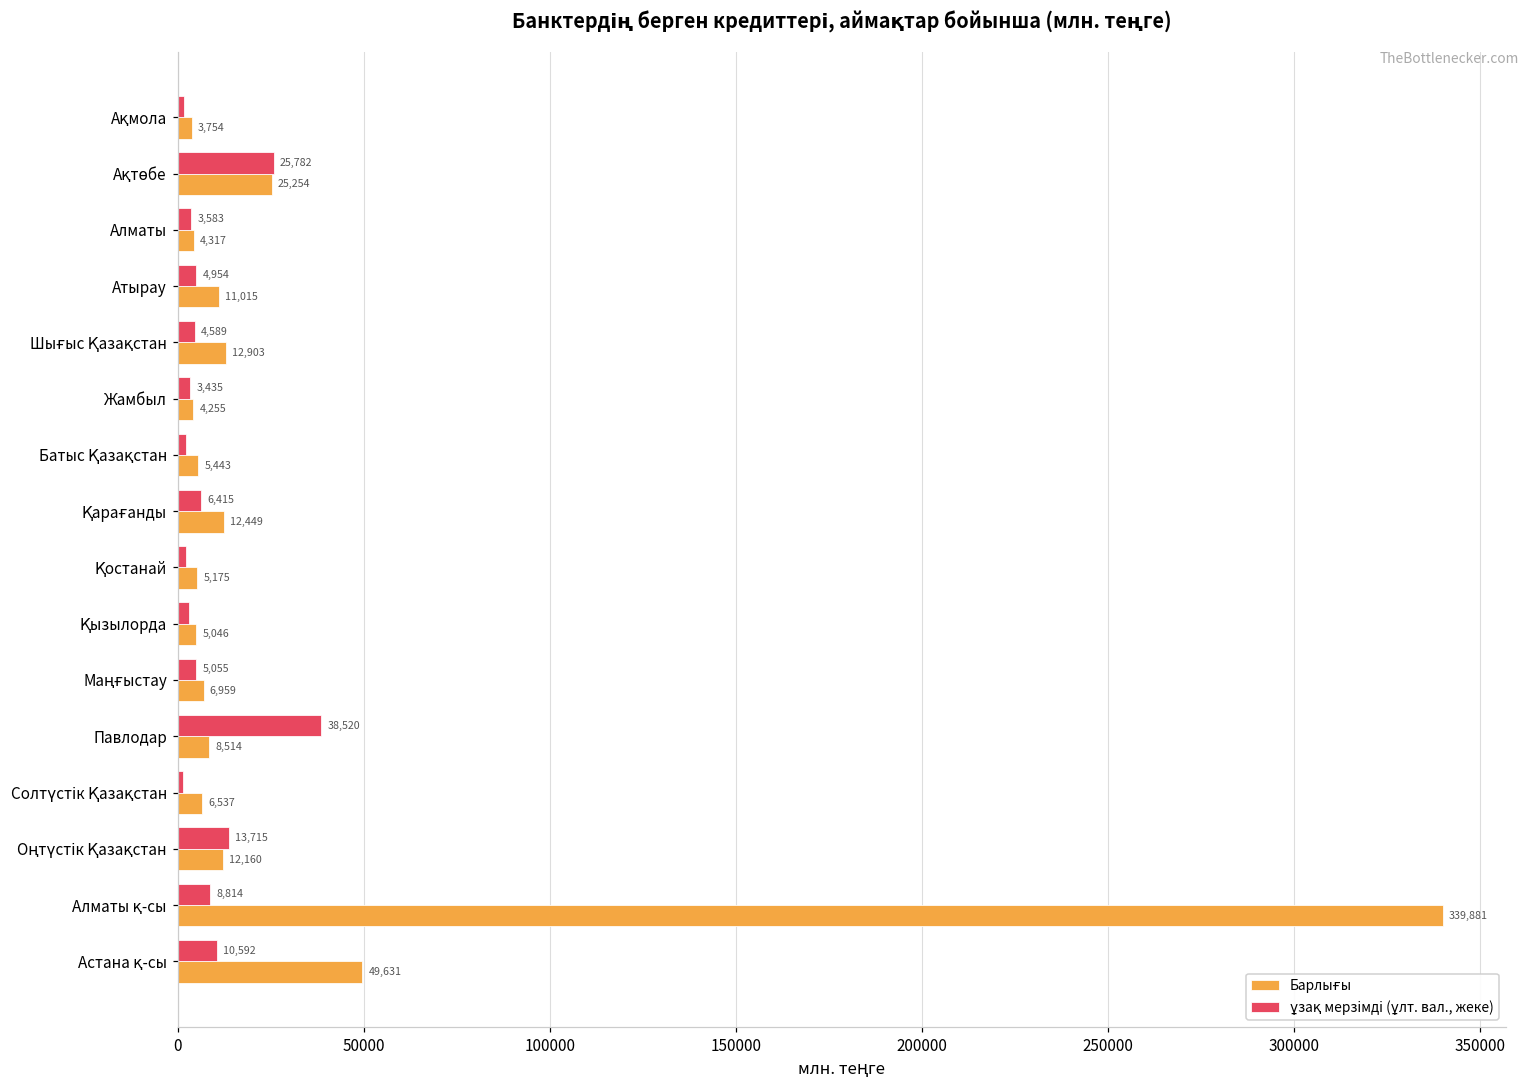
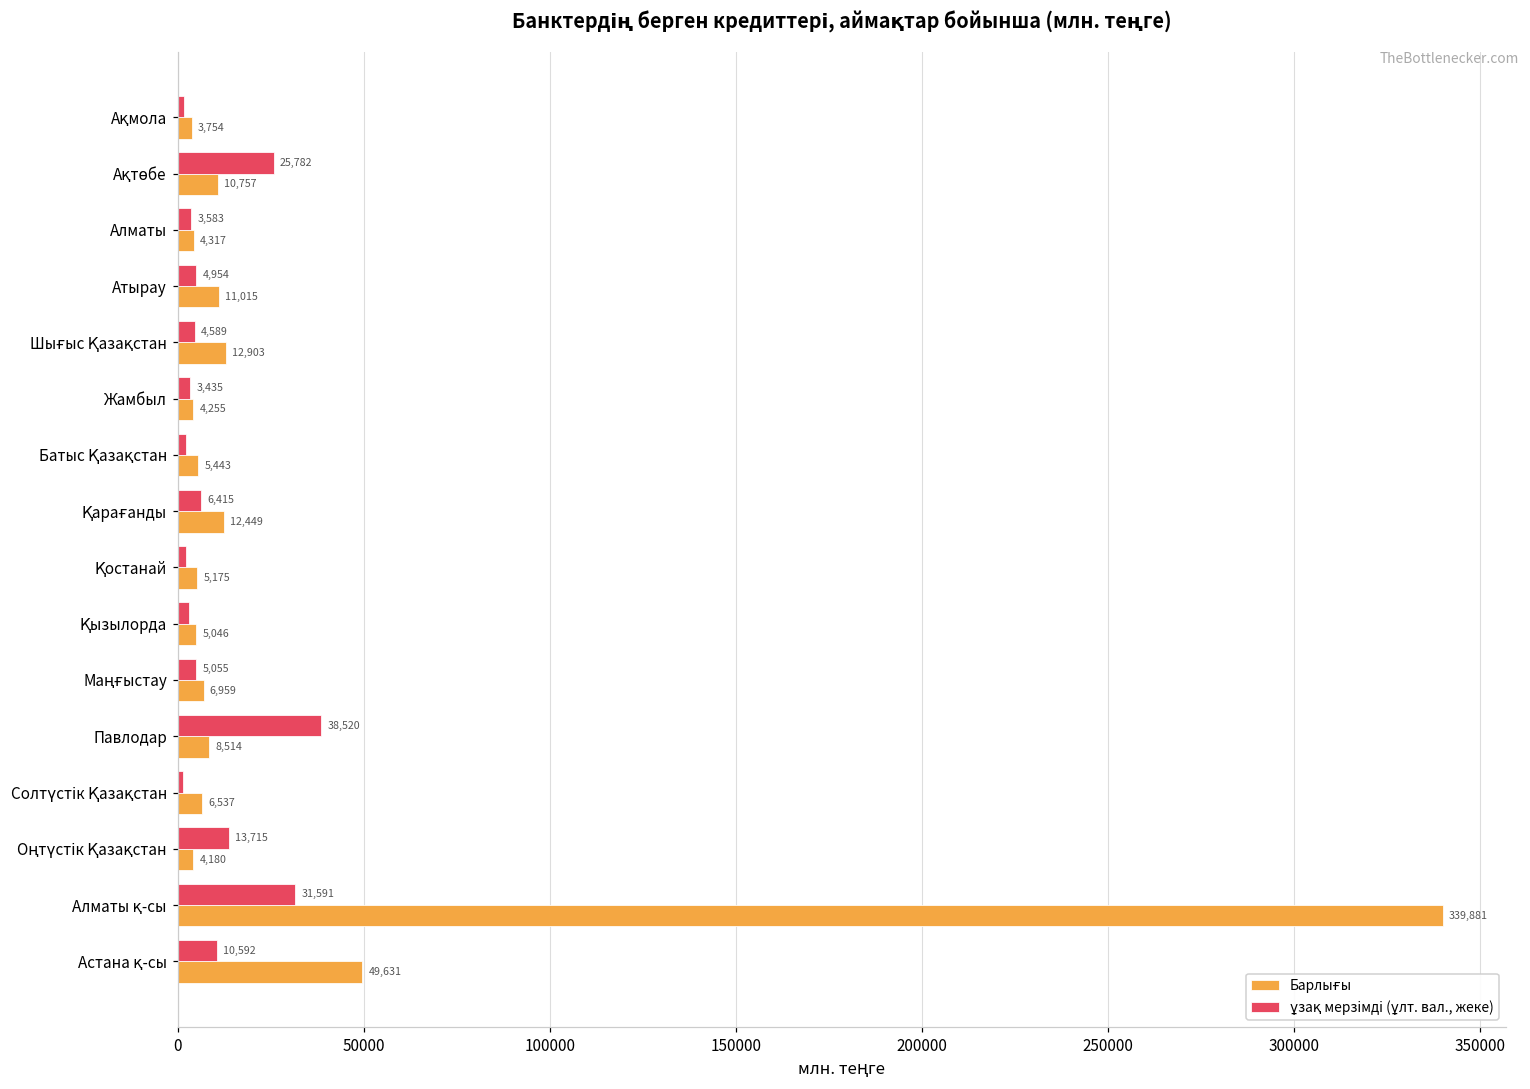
  {
    "Барлығы": {
      "Ақмола": "3,754",
-     "Ақтөбе": "25,254",
+     "Ақтөбе": "10,757",
      "Алматы": "4,317",
      "Атырау": "11,015",
      "Шығыс Қазақстан": "12,903",
      "Жамбыл": "4,255",
      "Батыс Қазақстан": "5,443",
      "Қарағанды": "12,449",
      "Қостанай": "5,175",
      "Қызылорда": "5,046",
      "Маңғыстау": "6,959",
      "Павлодар": "8,514",
      "Солтүстік Қазақстан": "6,537",
-     "Оңтүстік Қазақстан": "12,160",
+     "Оңтүстік Қазақстан": "4,180",
      "Алматы қ-сы": "339,881",
      "Астана қ-сы": "49,631"
    },
    "ұзақ мерзімді (ұлт. вал., жеке)": {
      "Ақтөбе": "25,782",
      "Алматы": "3,583",
      "Атырау": "4,954",
      "Шығыс Қазақстан": "4,589",
      "Жамбыл": "3,435",
      "Қарағанды": "6,415",
      "Маңғыстау": "5,055",
      "Павлодар": "38,520",
      "Оңтүстік Қазақстан": "13,715",
-     "Алматы қ-сы": "8,814",
+     "Алматы қ-сы": "31,591",
      "Астана қ-сы": "10,592"
    }
  }
